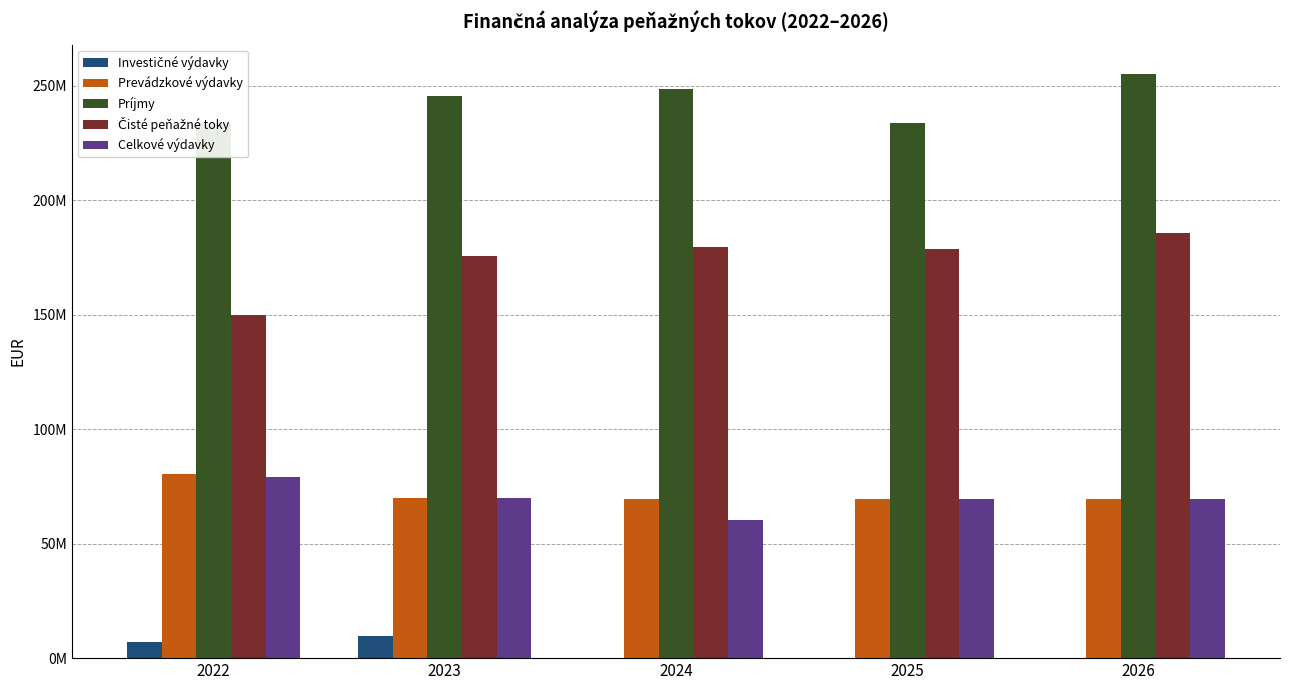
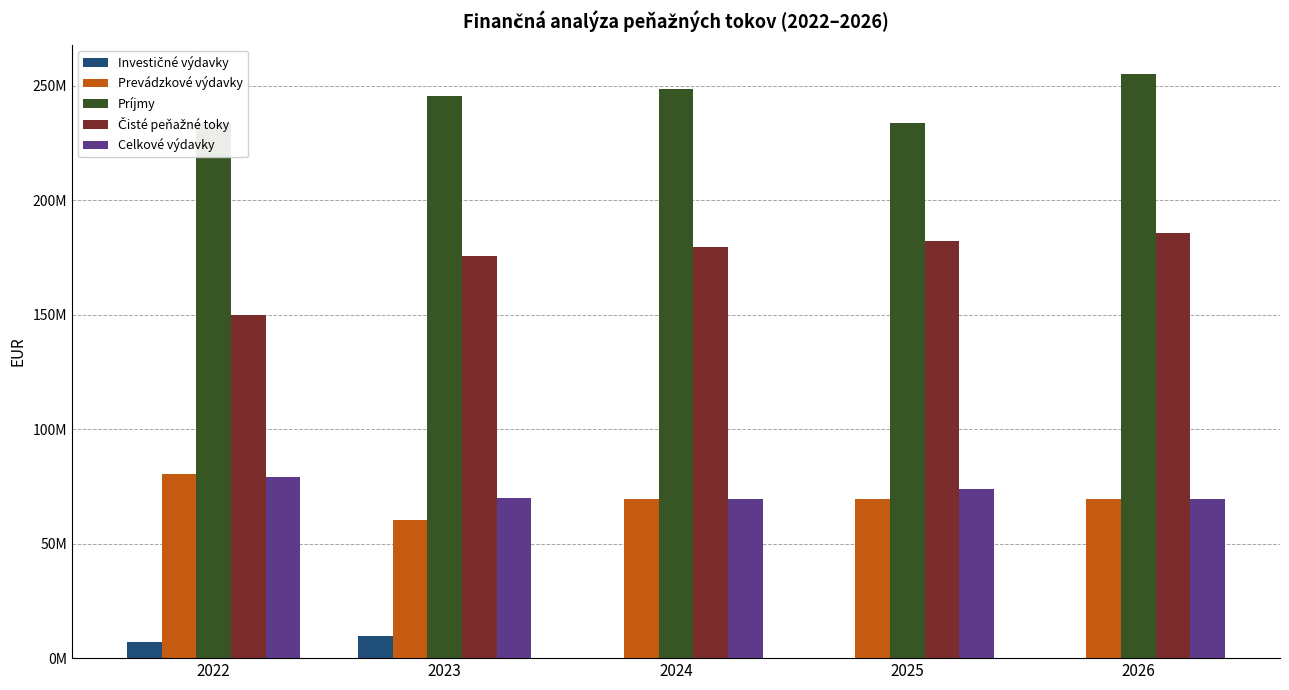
  {
    "Investičné výdavky": {
      "2022": 7000000,
      "2023": 10000000,
      "2024": 0,
      "2025": 0,
      "2026": 0
    },
    "Prevádzkové výdavky": {
      "2022": 80000000,
-     "2023": 70000000,
+     "2023": 60000000,
      "2024": 69000000,
      "2025": 69000000,
      "2026": 70000000
    },
    "Príjmy": {
      "2023": 246000000,
      "2024": 249000000,
      "2025": 234000000,
      "2026": 255000000
    },
    "Čisté peňažné toky": {
      "2022": 150000000,
      "2023": 175000000,
      "2024": 179000000,
-     "2025": 179000000,
+     "2025": 182000000,
      "2026": 186000000
    },
    "Celkové výdavky": {
      "2022": 79000000,
      "2023": 70000000,
-     "2024": 60000000,
-     "2025": 69000000,
+     "2024": 69000000,
+     "2025": 74000000,
      "2026": 70000000
    }
  }
